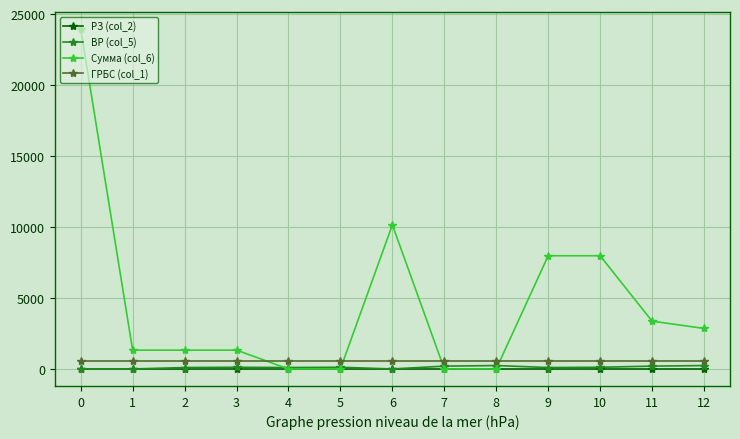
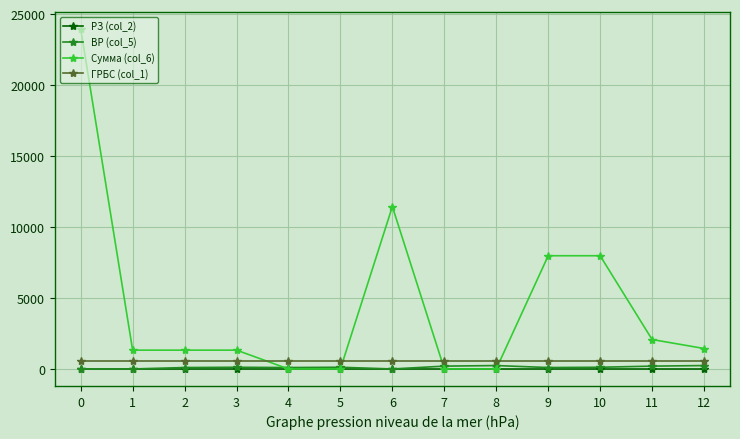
  {
    "РЗ (col_2)": {
      "11": 0,
      "12": 0
    },
    "ВР (col_5)": {
      "7": 200,
      "8": 200,
      "11": 200,
      "12": 200
    },
    "Сумма (col_6)": {
      "1": 1300,
      "2": 1300,
      "3": 1300,
-     "6": 10200,
+     "6": 11400,
      "9": 8000,
      "10": 8000,
-     "11": 3400,
-     "12": 2900
+     "11": 2100,
+     "12": 1400
    },
    "ГРБС (col_1)": {
      "0": 600,
      "1": 600,
      "2": 600,
      "3": 600,
      "4": 600,
      "5": 600,
      "6": 600,
      "7": 600,
      "8": 600,
      "9": 600,
      "10": 600,
      "11": 600,
      "12": 600
    }
  }
